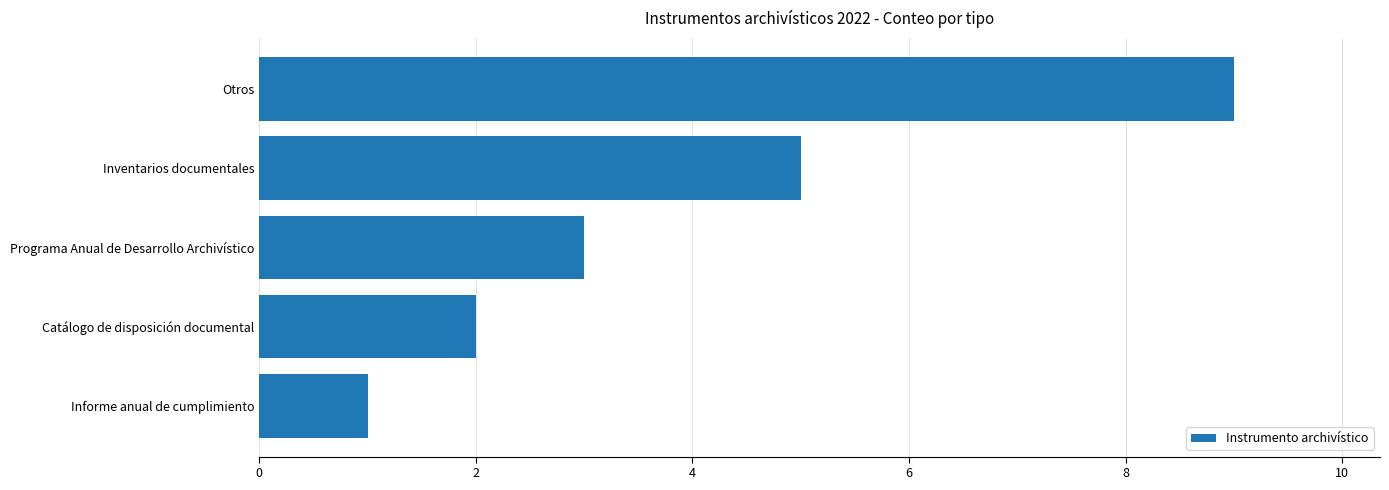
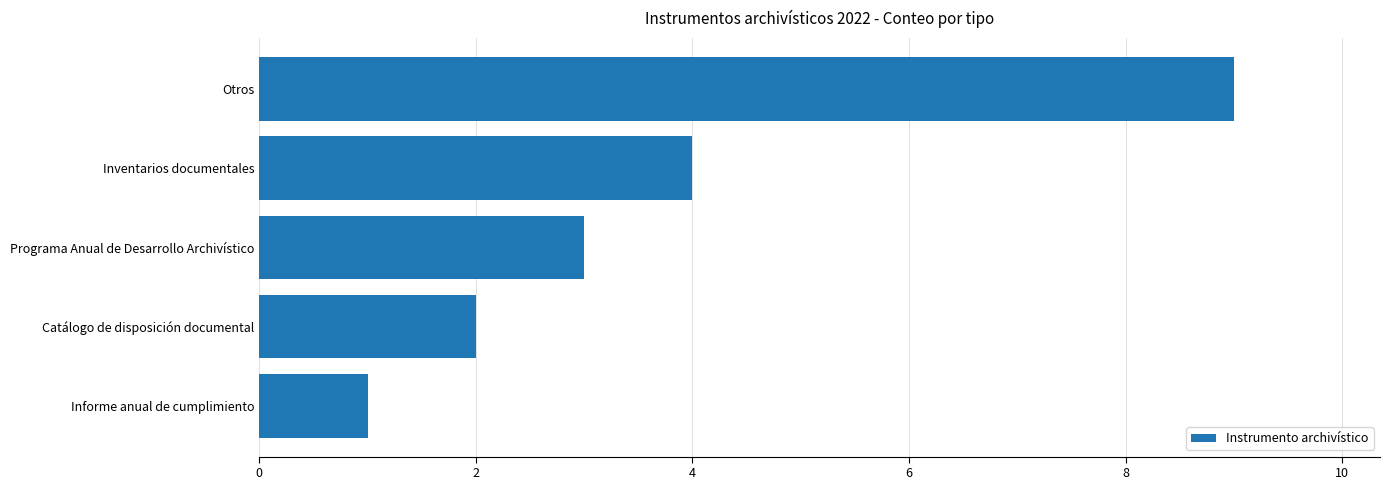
  {
    "Otros": 9,
-   "Inventarios documentales": 5,
+   "Inventarios documentales": 4,
    "Programa Anual de Desarrollo Archivístico": 3,
    "Catálogo de disposición documental": 2,
    "Informe anual de cumplimiento": 1
  }
